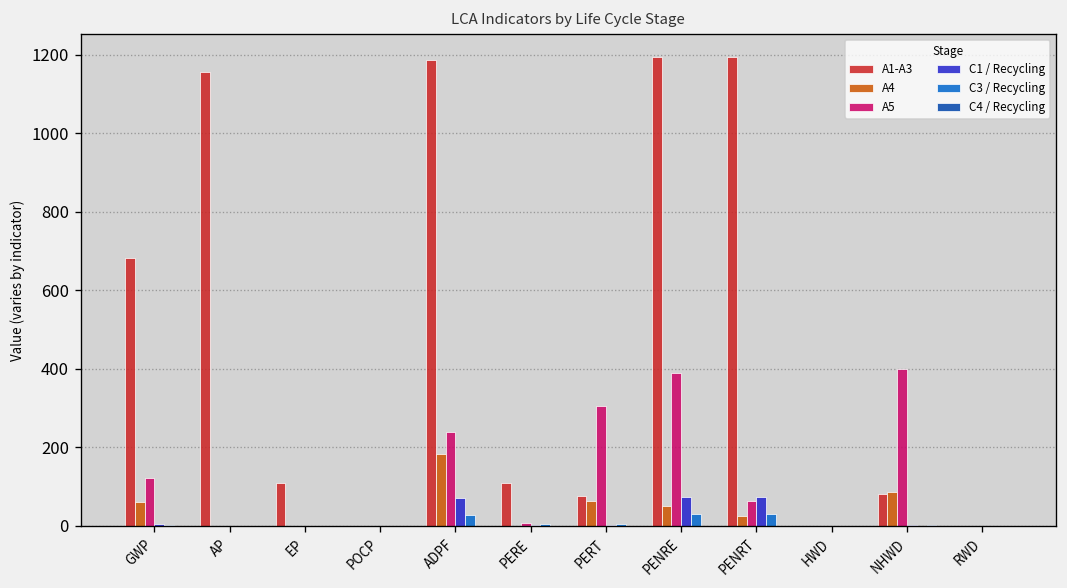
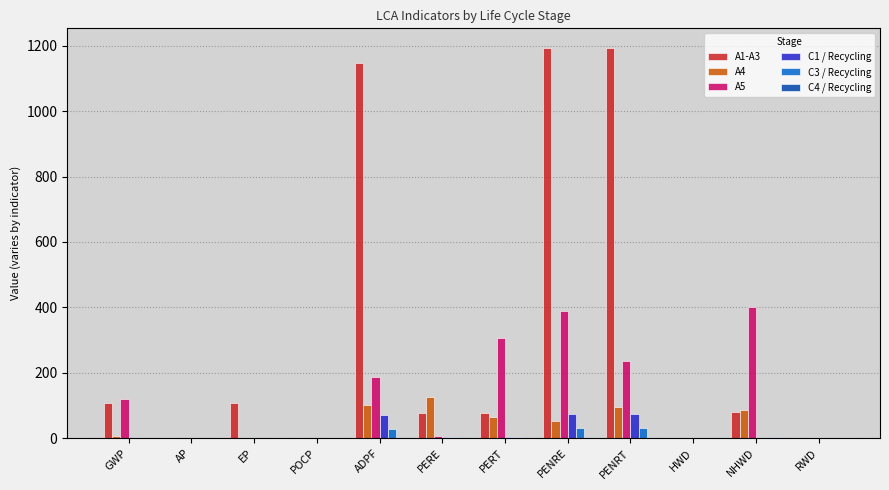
  {
    "A1-A3": {
-     "GWP": 680,
-     "AP": 1160,
+     "GWP": 110,
+     "AP": 0,
      "EP": 110,
-     "ADPF": 1190,
-     "PERE": 110,
+     "ADPF": 1150,
+     "PERE": 80,
      "PERT": 80,
      "PENRE": 1190,
      "PENRT": 1190,
      "NHWD": 80
    },
    "A4": {
-     "GWP": 60,
-     "ADPF": 180,
-     "PERE": 0,
+     "GWP": 10,
+     "ADPF": 100,
+     "PERE": 130,
      "PERT": 60,
      "PENRE": 50,
-     "PENRT": 30,
+     "PENRT": 100,
      "NHWD": 90
    },
    "A5": {
      "GWP": 120,
-     "ADPF": 240,
+     "ADPF": 190,
      "PERT": 310,
      "PENRE": 390,
-     "PENRT": 60,
+     "PENRT": 240,
      "NHWD": 400
    }
  }
